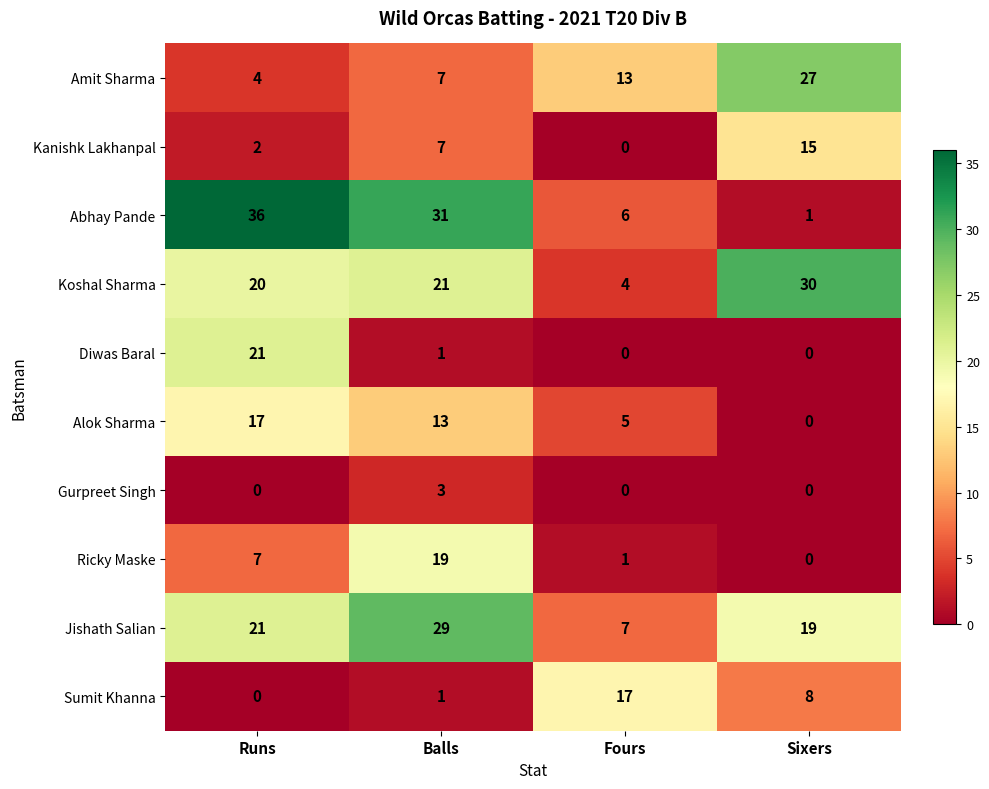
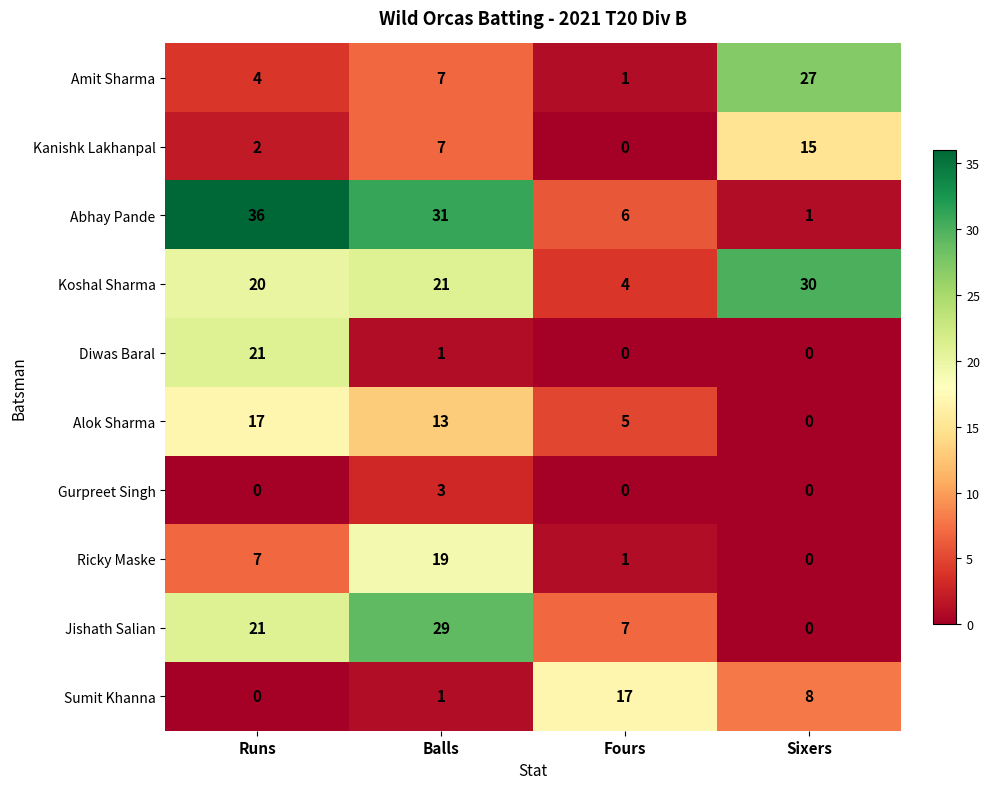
  {
    "Amit Sharma": {
      "Runs": 4,
      "Balls": 7,
-     "Fours": 13,
+     "Fours": 1,
      "Sixers": 27
    },
    "Kanishk Lakhanpal": {
      "Runs": 2,
      "Balls": 7,
      "Fours": 0,
      "Sixers": 15
    },
    "Abhay Pande": {
      "Runs": 36,
      "Balls": 31,
      "Fours": 6,
      "Sixers": 1
    },
    "Koshal Sharma": {
      "Runs": 20,
      "Balls": 21,
      "Fours": 4,
      "Sixers": 30
    },
    "Diwas Baral": {
      "Runs": 21,
      "Balls": 1,
      "Fours": 0,
      "Sixers": 0
    },
    "Alok Sharma": {
      "Runs": 17,
      "Balls": 13,
      "Fours": 5,
      "Sixers": 0
    },
    "Gurpreet Singh": {
      "Runs": 0,
      "Balls": 3,
      "Fours": 0,
      "Sixers": 0
    },
    "Ricky Maske": {
      "Runs": 7,
      "Balls": 19,
      "Fours": 1,
      "Sixers": 0
    },
    "Jishath Salian": {
      "Runs": 21,
      "Balls": 29,
      "Fours": 7,
-     "Sixers": 19
+     "Sixers": 0
    },
    "Sumit Khanna": {
      "Runs": 0,
      "Balls": 1,
      "Fours": 17,
      "Sixers": 8
    }
  }
